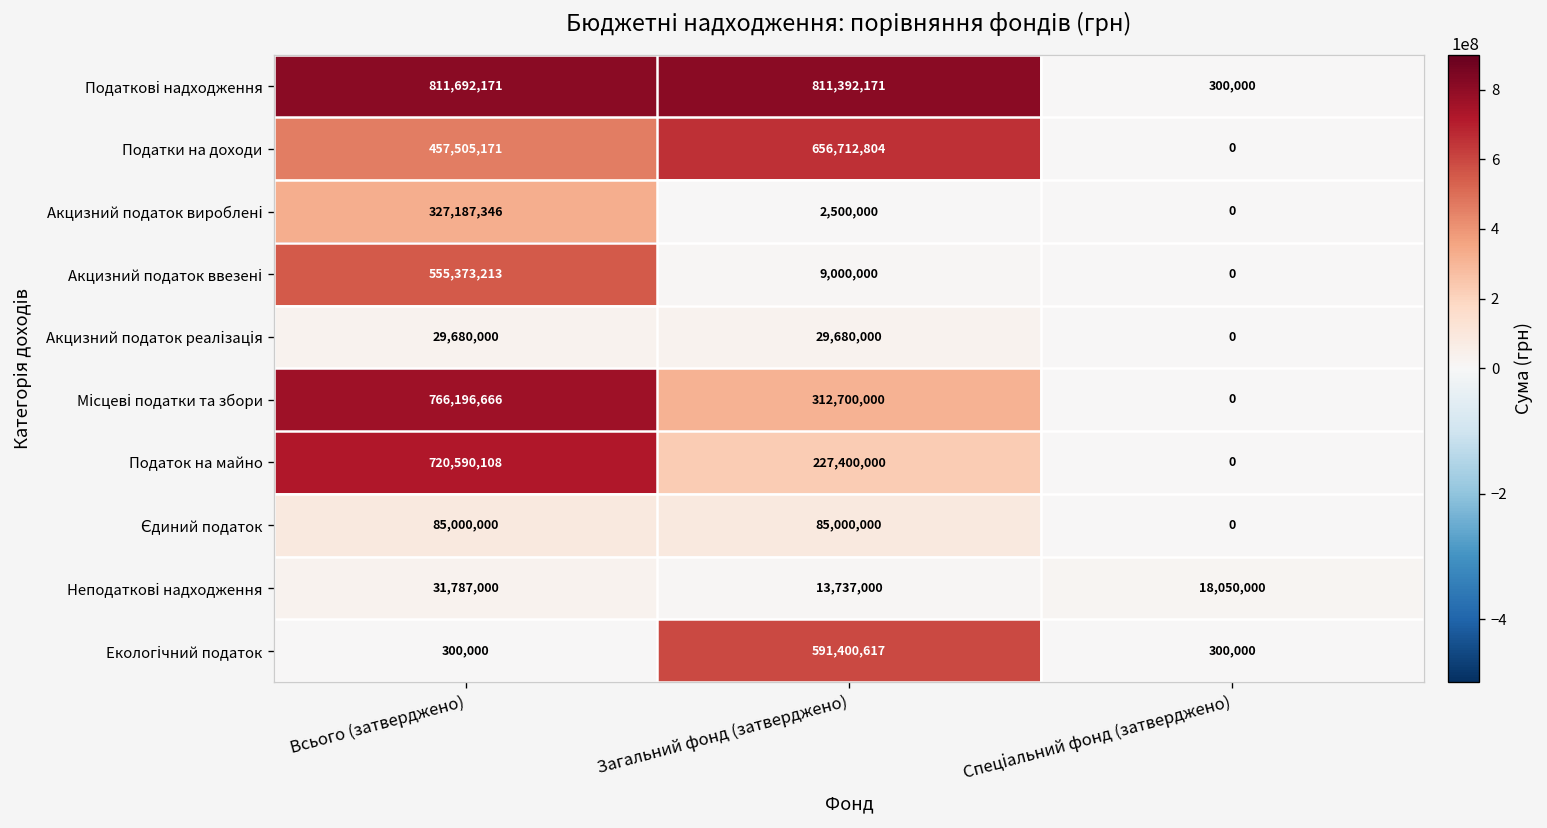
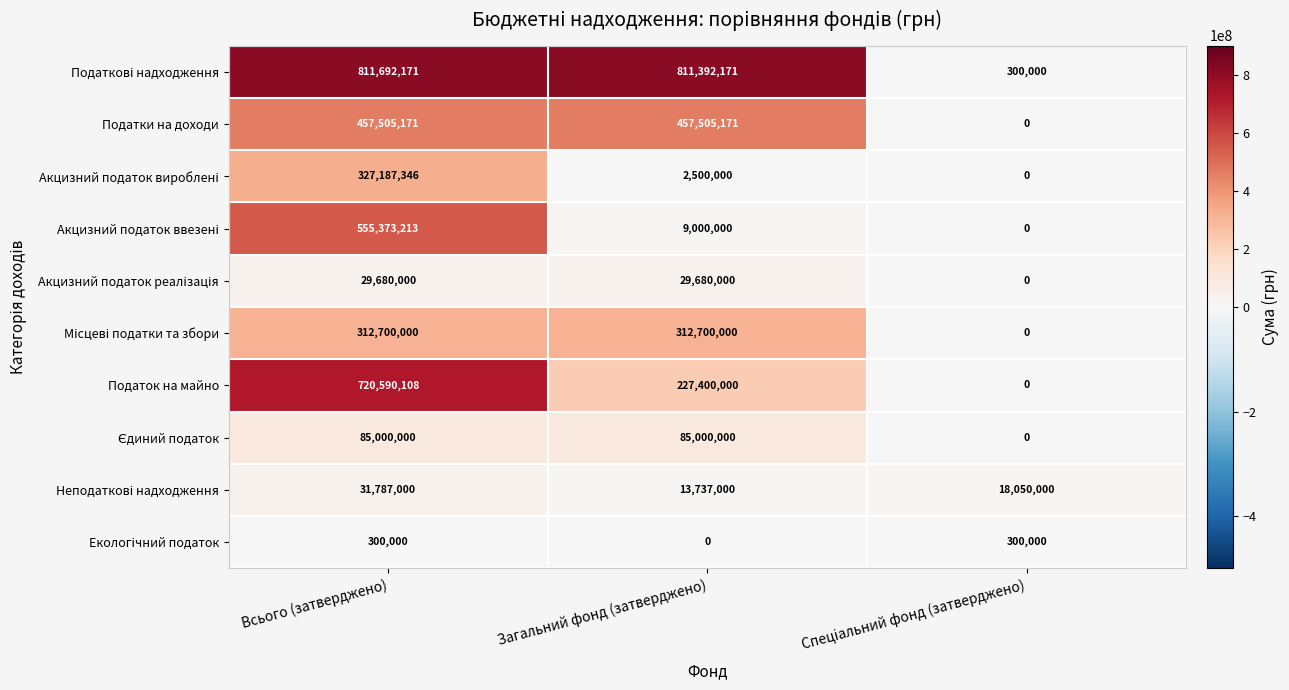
  {
    "Податкові надходження": {
      "Всього (затверджено)": "811,692,171",
      "Загальний фонд (затверджено)": "811,392,171",
      "Спеціальний фонд (затверджено)": "300,000"
    },
    "Податки на доходи": {
      "Всього (затверджено)": "457,505,171",
-     "Загальний фонд (затверджено)": "656,712,804",
+     "Загальний фонд (затверджено)": "457,505,171",
      "Спеціальний фонд (затверджено)": "0"
    },
    "Акцизний податок вироблені": {
      "Всього (затверджено)": "327,187,346",
      "Загальний фонд (затверджено)": "2,500,000",
      "Спеціальний фонд (затверджено)": "0"
    },
    "Акцизний податок ввезені": {
      "Всього (затверджено)": "555,373,213",
      "Загальний фонд (затверджено)": "9,000,000",
      "Спеціальний фонд (затверджено)": "0"
    },
    "Акцизний податок реалізація": {
      "Всього (затверджено)": "29,680,000",
      "Загальний фонд (затверджено)": "29,680,000",
      "Спеціальний фонд (затверджено)": "0"
    },
    "Місцеві податки та збори": {
-     "Всього (затверджено)": "766,196,666",
+     "Всього (затверджено)": "312,700,000",
      "Загальний фонд (затверджено)": "312,700,000",
      "Спеціальний фонд (затверджено)": "0"
    },
    "Податок на майно": {
      "Всього (затверджено)": "720,590,108",
      "Загальний фонд (затверджено)": "227,400,000",
      "Спеціальний фонд (затверджено)": "0"
    },
    "Єдиний податок": {
      "Всього (затверджено)": "85,000,000",
      "Загальний фонд (затверджено)": "85,000,000",
      "Спеціальний фонд (затверджено)": "0"
    },
    "Неподаткові надходження": {
      "Всього (затверджено)": "31,787,000",
      "Загальний фонд (затверджено)": "13,737,000",
      "Спеціальний фонд (затверджено)": "18,050,000"
    },
    "Екологічний податок": {
      "Всього (затверджено)": "300,000",
-     "Загальний фонд (затверджено)": "591,400,617",
+     "Загальний фонд (затверджено)": "0",
      "Спеціальний фонд (затверджено)": "300,000"
    }
  }
